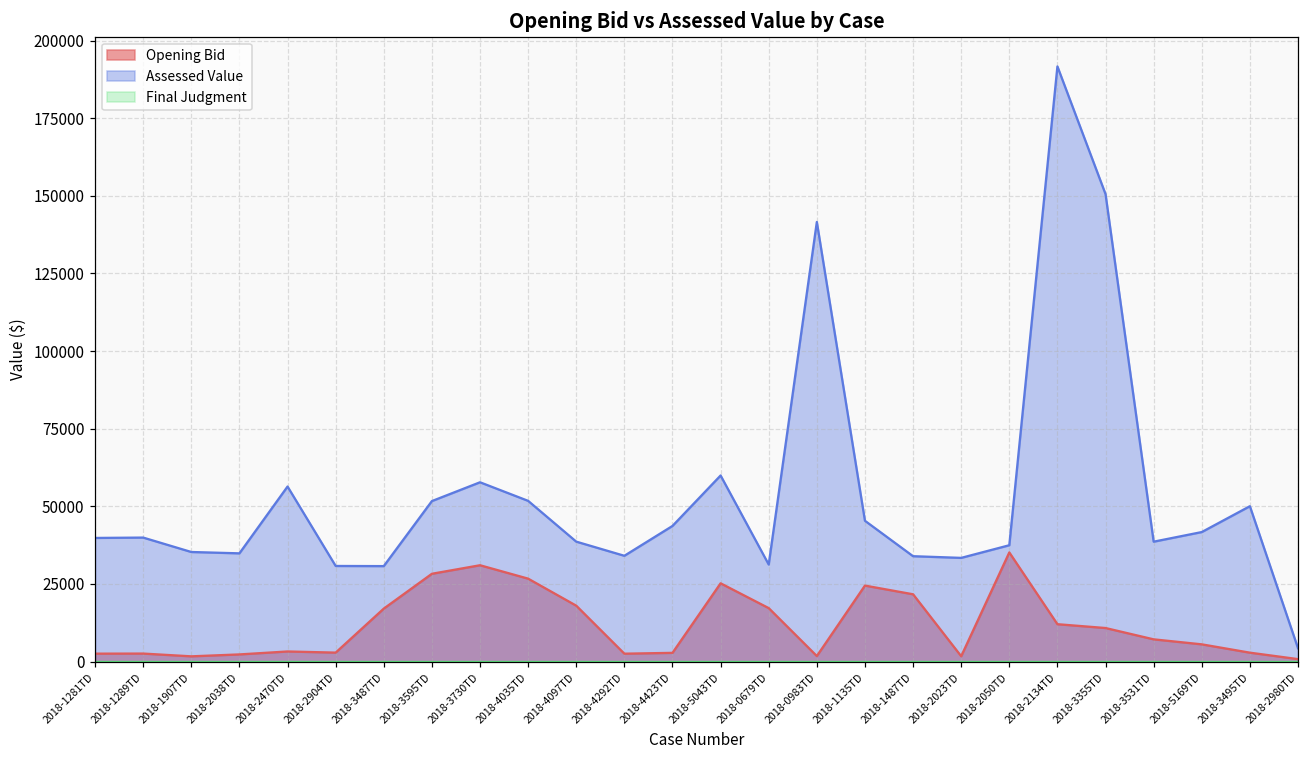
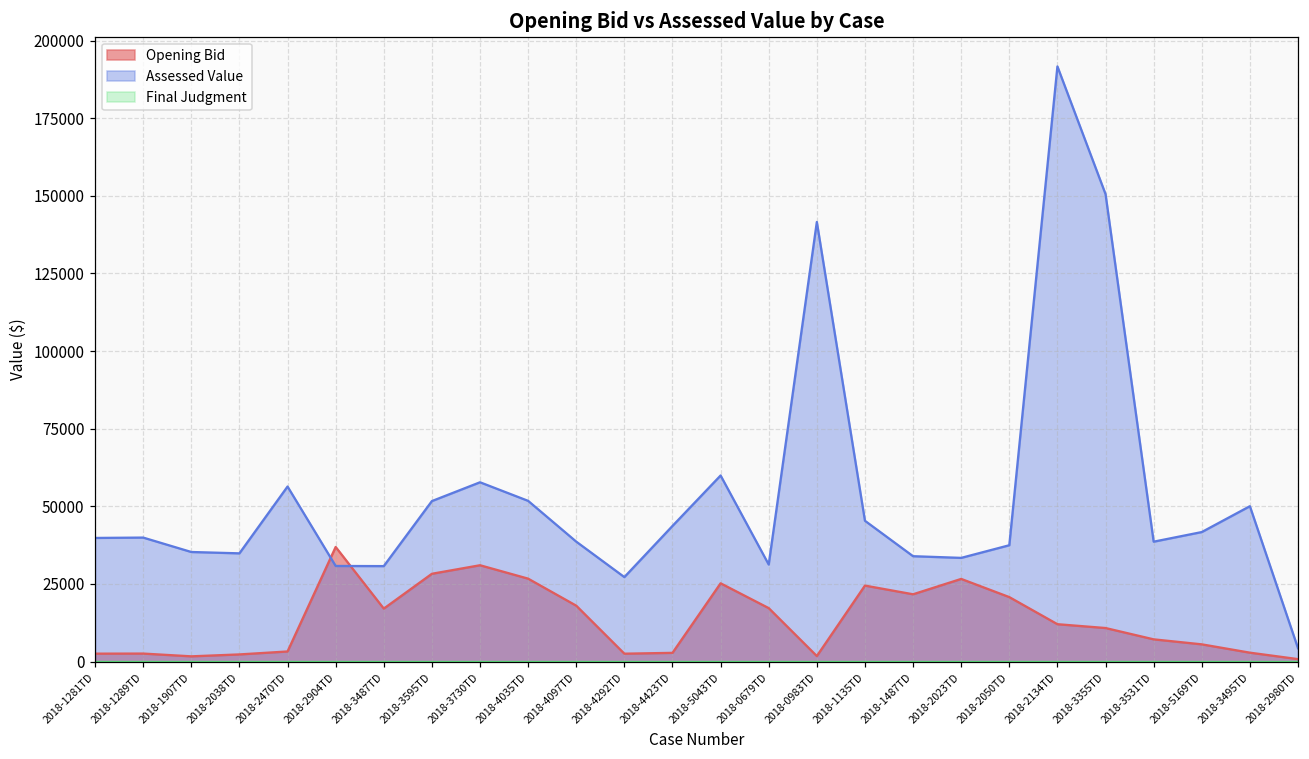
  {
    "Opening Bid": {
      "2018-1281TD": 3000,
      "2018-1289TD": 3000,
      "2018-1907TD": 2000,
      "2018-2038TD": 2000,
      "2018-2470TD": 3000,
-     "2018-2904TD": 3000,
+     "2018-2904TD": 37000,
      "2018-3487TD": 17000,
      "2018-3595TD": 28000,
      "2018-3730TD": 31000,
      "2018-4035TD": 27000,
      "2018-4097TD": 18000,
      "2018-4292TD": 3000,
      "2018-4423TD": 3000,
      "2018-5043TD": 25000,
      "2018-0679TD": 17000,
      "2018-0983TD": 2000,
      "2018-1135TD": 24000,
      "2018-1487TD": 22000,
-     "2018-2023TD": 2000,
-     "2018-2050TD": 35000,
+     "2018-2023TD": 27000,
+     "2018-2050TD": 21000,
      "2018-2134TD": 12000,
      "2018-3355TD": 11000,
      "2018-3531TD": 7000,
      "2018-5169TD": 6000,
      "2018-3495TD": 3000
    },
    "Assessed Value": {
      "2018-1281TD": 40000,
      "2018-1289TD": 40000,
      "2018-1907TD": 35000,
      "2018-2038TD": 35000,
      "2018-2470TD": 56000,
      "2018-2904TD": 31000,
      "2018-3487TD": 31000,
      "2018-3595TD": 52000,
      "2018-3730TD": 58000,
      "2018-4035TD": 52000,
      "2018-4097TD": 39000,
-     "2018-4292TD": 34000,
+     "2018-4292TD": 27000,
      "2018-4423TD": 44000,
      "2018-5043TD": 60000,
      "2018-0679TD": 31000,
      "2018-0983TD": 142000,
      "2018-1135TD": 45000,
      "2018-1487TD": 34000,
      "2018-2023TD": 33000,
      "2018-2050TD": 37000,
      "2018-2134TD": 192000,
      "2018-3355TD": 151000,
      "2018-3531TD": 39000,
      "2018-5169TD": 42000,
      "2018-3495TD": 50000,
      "2018-2980TD": 4000
    },
    "Final Judgment": {
      "2018-1281TD": 0,
      "2018-1289TD": 0,
      "2018-1907TD": 0,
      "2018-2038TD": 0,
      "2018-2470TD": 0,
      "2018-2904TD": 0,
      "2018-3487TD": 0,
      "2018-3595TD": 0,
      "2018-3730TD": 0,
      "2018-4035TD": 0,
      "2018-4097TD": 0,
      "2018-4292TD": 0,
      "2018-4423TD": 0,
      "2018-5043TD": 0,
      "2018-0679TD": 0,
      "2018-0983TD": 0,
      "2018-1135TD": 0,
      "2018-1487TD": 0,
      "2018-2023TD": 0,
      "2018-2050TD": 0,
      "2018-2134TD": 0,
      "2018-3355TD": 0,
      "2018-3531TD": 0,
      "2018-5169TD": 0,
      "2018-3495TD": 0
    }
  }
